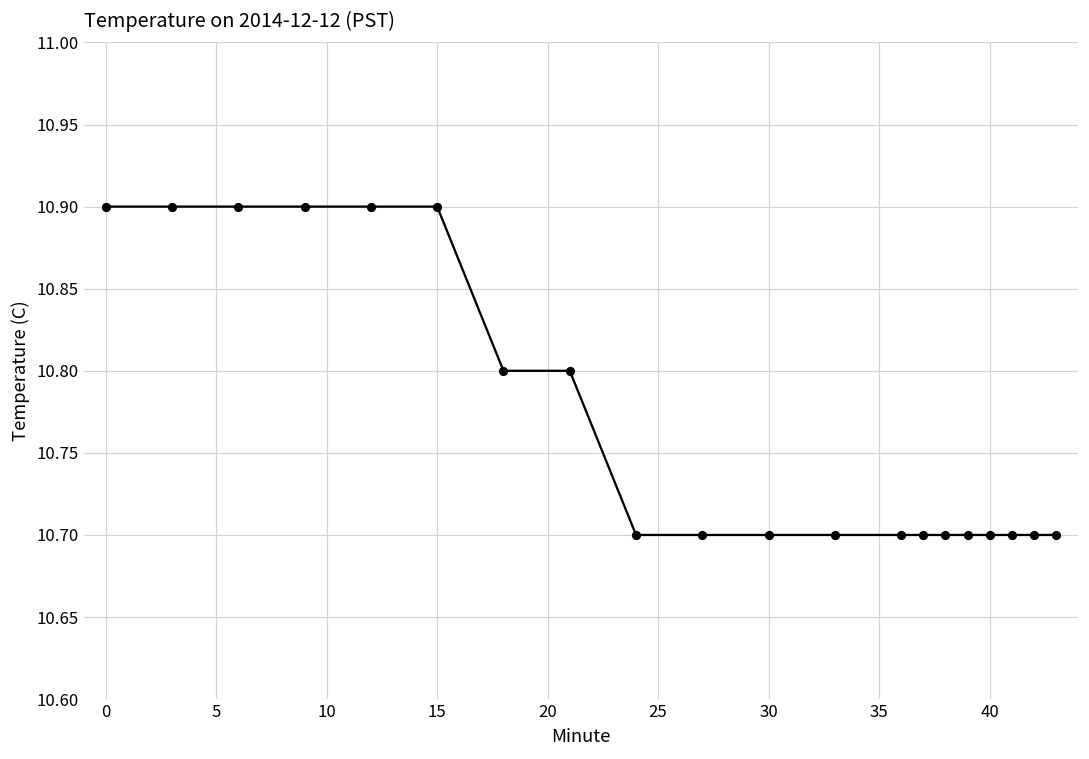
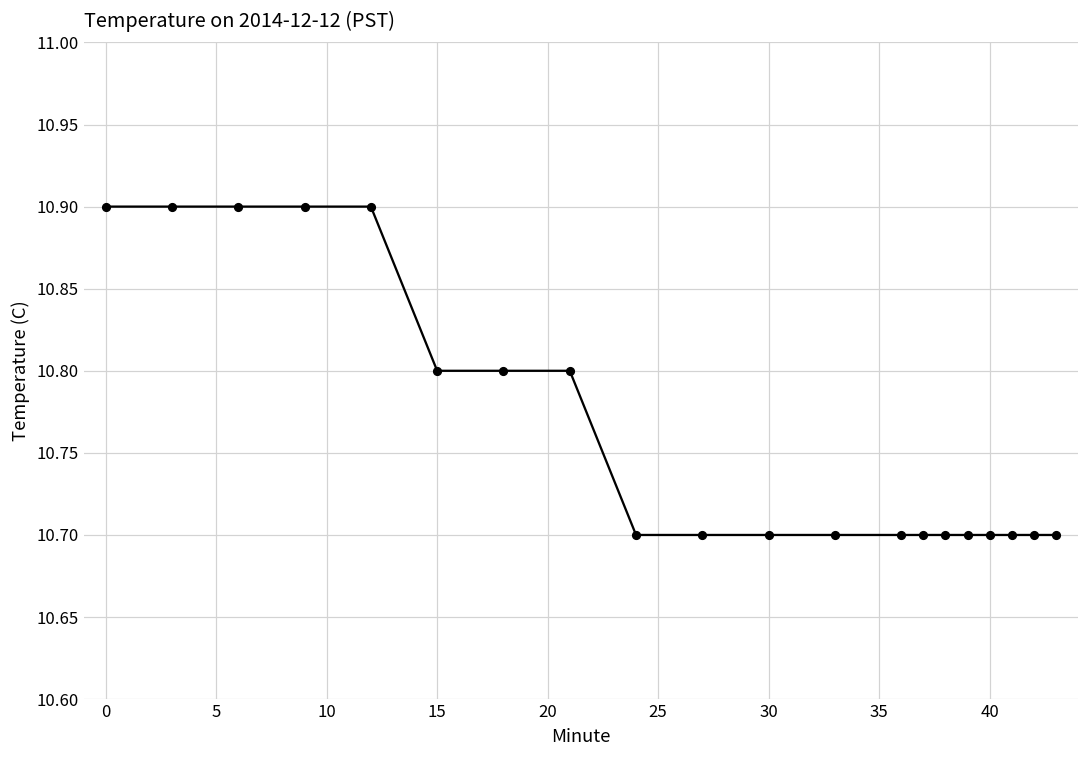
  {
    "0": 10.9,
-   "15": 10.9,
+   "15": 10.8,
    "30": 10.7,
    "40": 10.7
  }
